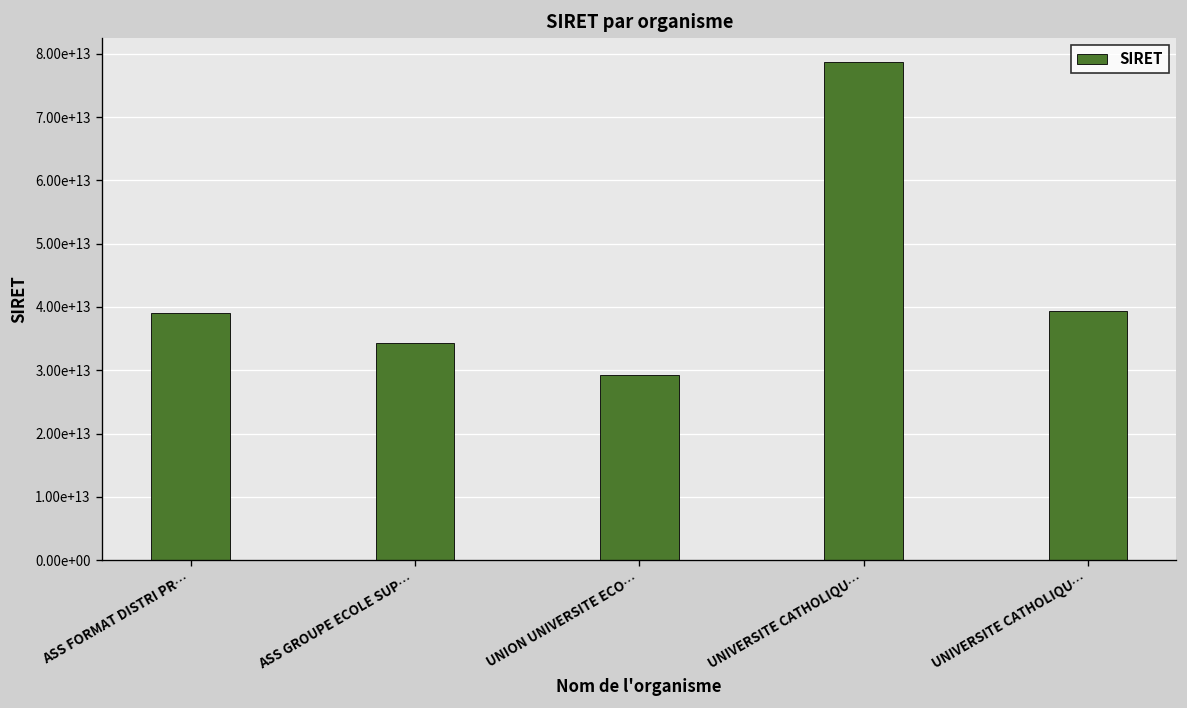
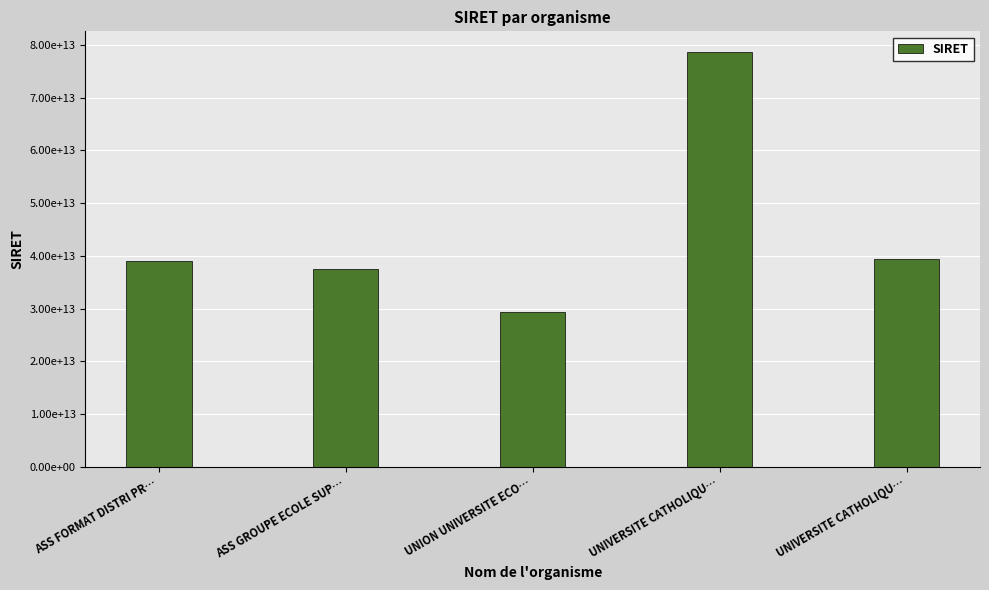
  {
    "ASS FORMAT DISTRI PR…": 39000000000000,
-   "ASS GROUPE ECOLE SUP…": 34000000000000,
+   "ASS GROUPE ECOLE SUP…": 38000000000000,
    "UNION UNIVERSITE ECO…": 29000000000000
  }
